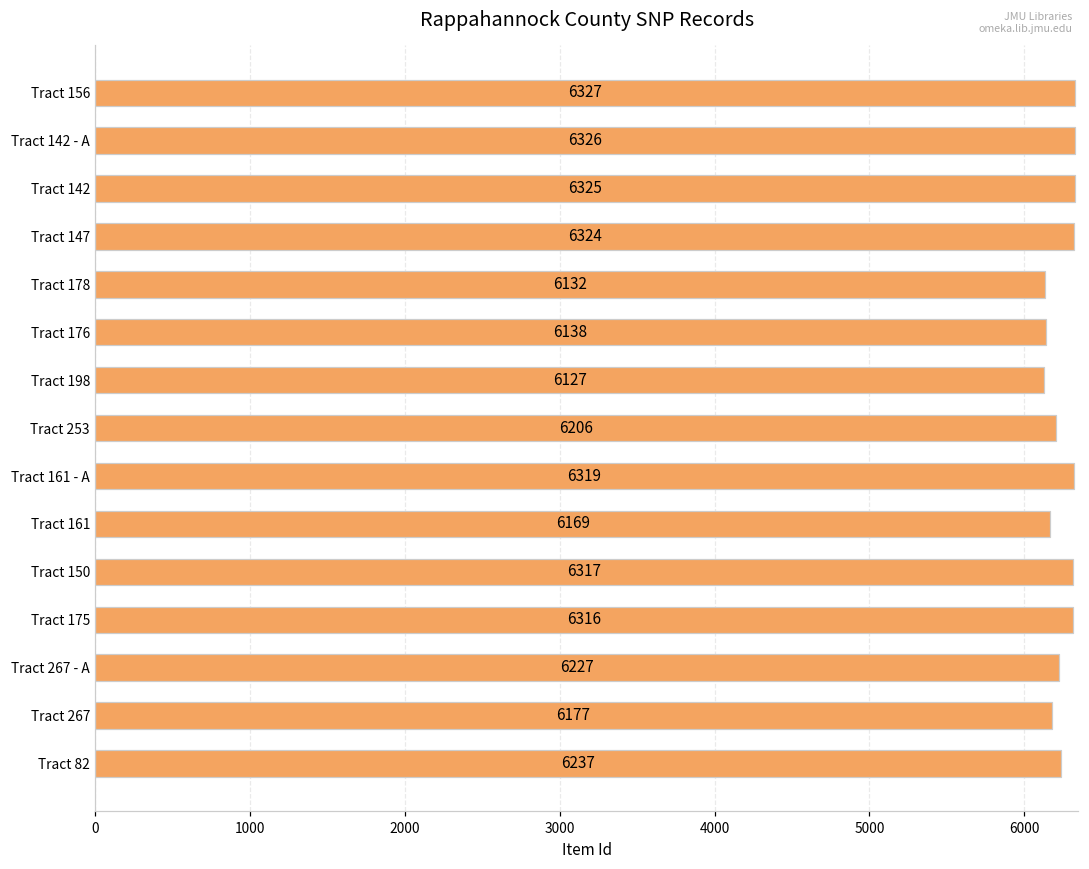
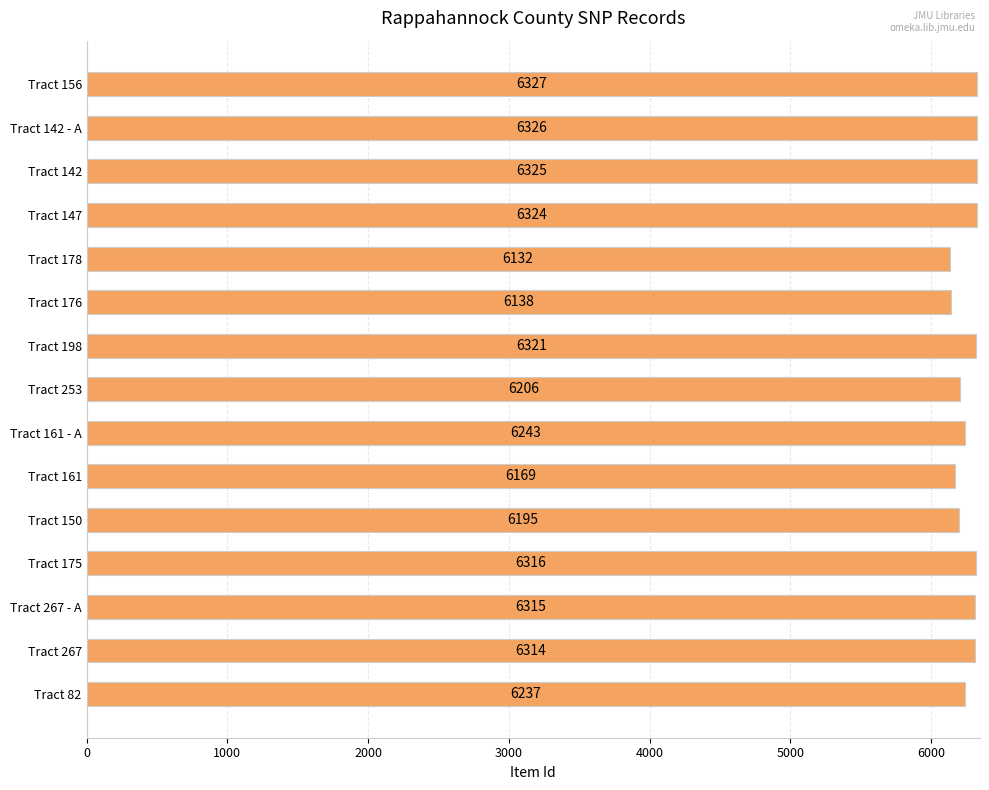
  {
    "Tract 156": 6327,
    "Tract 142 - A": 6326,
    "Tract 142": 6325,
    "Tract 147": 6324,
    "Tract 178": 6132,
    "Tract 176": 6138,
-   "Tract 198": 6127,
+   "Tract 198": 6321,
    "Tract 253": 6206,
-   "Tract 161 - A": 6319,
+   "Tract 161 - A": 6243,
    "Tract 161": 6169,
-   "Tract 150": 6317,
+   "Tract 150": 6195,
    "Tract 175": 6316,
-   "Tract 267 - A": 6227,
-   "Tract 267": 6177,
+   "Tract 267 - A": 6315,
+   "Tract 267": 6314,
    "Tract 82": 6237
  }
